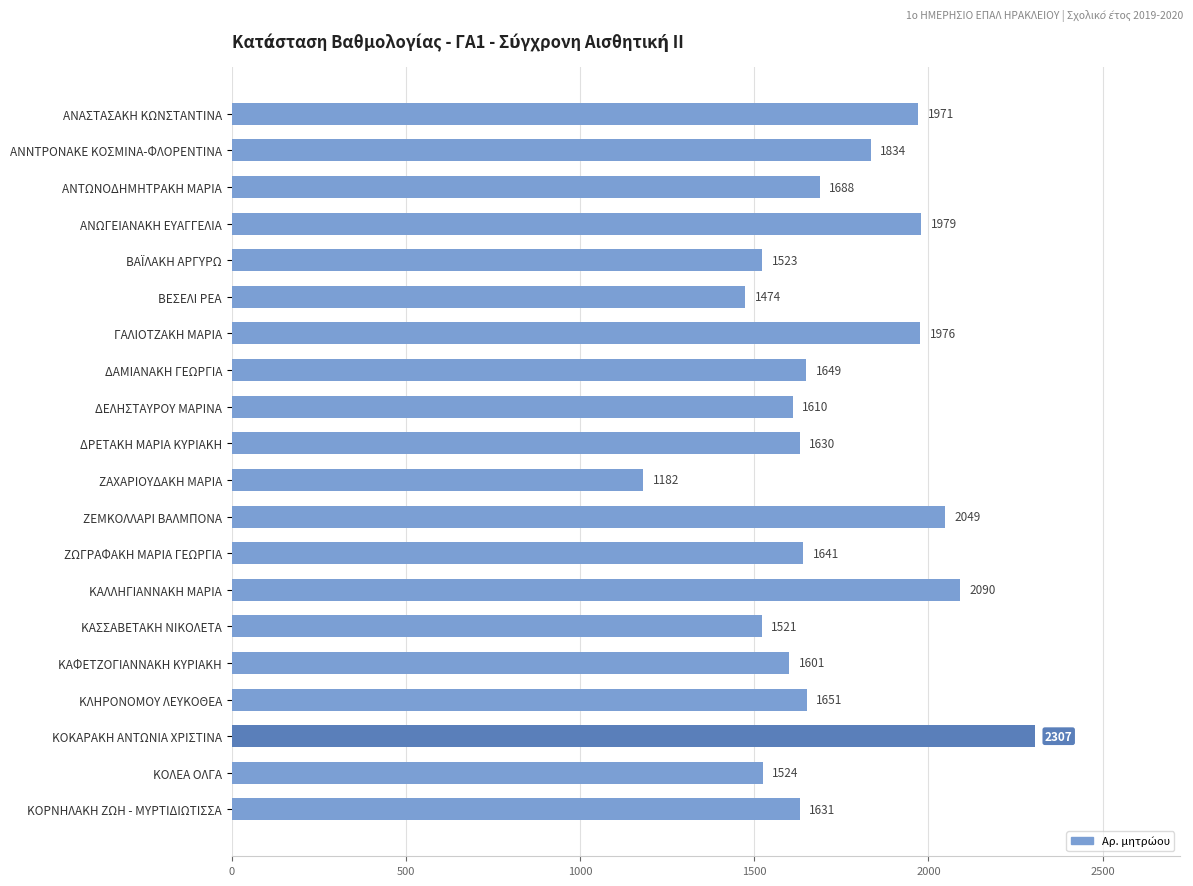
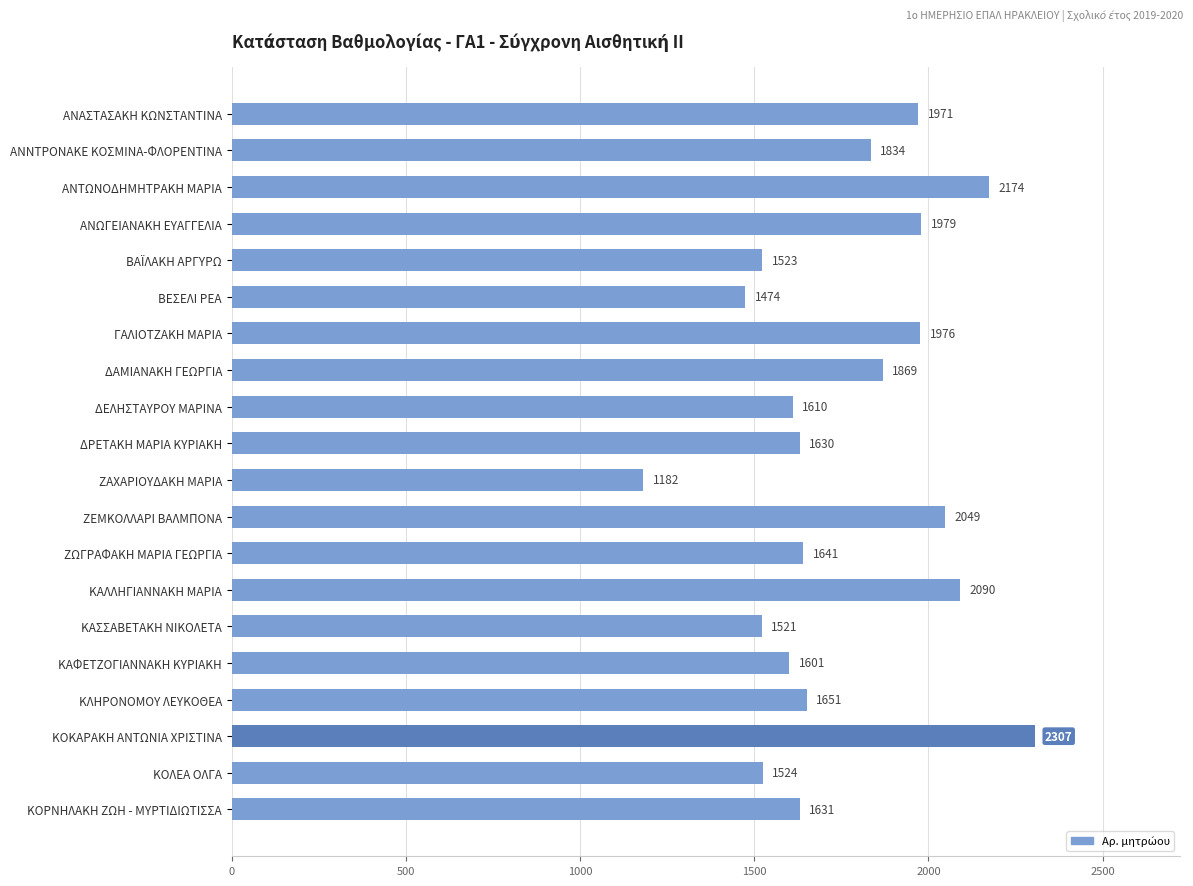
  {
    "ΑΝΑΣΤΑΣΑΚΗ ΚΩΝΣΤΑΝΤΙΝΑ": 1971,
    "ΑΝΝΤΡΟΝΑΚΕ ΚΟΣΜΙΝΑ-ΦΛΟΡΕΝΤΙΝΑ": 1834,
-   "ΑΝΤΩΝΟΔΗΜΗΤΡΑΚΗ ΜΑΡΙΑ": 1688,
+   "ΑΝΤΩΝΟΔΗΜΗΤΡΑΚΗ ΜΑΡΙΑ": 2174,
    "ΑΝΩΓΕΙΑΝΑΚΗ ΕΥΑΓΓΕΛΙΑ": 1979,
    "ΒΑΪΛΑΚΗ ΑΡΓΥΡΩ": 1523,
    "ΒΕΣΕΛΙ ΡΕΑ": 1474,
    "ΓΑΛΙΟΤΖΑΚΗ ΜΑΡΙΑ": 1976,
-   "ΔΑΜΙΑΝΑΚΗ ΓΕΩΡΓΙΑ": 1649,
+   "ΔΑΜΙΑΝΑΚΗ ΓΕΩΡΓΙΑ": 1869,
    "ΔΕΛΗΣΤΑΥΡΟΥ ΜΑΡΙΝΑ": 1610,
    "ΔΡΕΤΑΚΗ ΜΑΡΙΑ ΚΥΡΙΑΚΗ": 1630,
    "ΖΑΧΑΡΙΟΥΔΑΚΗ ΜΑΡΙΑ": 1182,
    "ΖΕΜΚΟΛΛΑΡΙ ΒΑΛΜΠΟΝΑ": 2049,
    "ΖΩΓΡΑΦΑΚΗ ΜΑΡΙΑ ΓΕΩΡΓΙΑ": 1641,
    "ΚΑΛΛΗΓΙΑΝΝΑΚΗ ΜΑΡΙΑ": 2090,
    "ΚΑΣΣΑΒΕΤΑΚΗ ΝΙΚΟΛΕΤΑ": 1521,
    "ΚΑΦΕΤΖΟΓΙΑΝΝΑΚΗ ΚΥΡΙΑΚΗ": 1601,
    "ΚΛΗΡΟΝΟΜΟΥ ΛΕΥΚΟΘΕΑ": 1651,
    "ΚΟΛΕΑ ΟΛΓΑ": 1524,
    "ΚΟΡΝΗΛΑΚΗ ΖΩΗ - ΜΥΡΤΙΔΙΩΤΙΣΣΑ": 1631
  }
